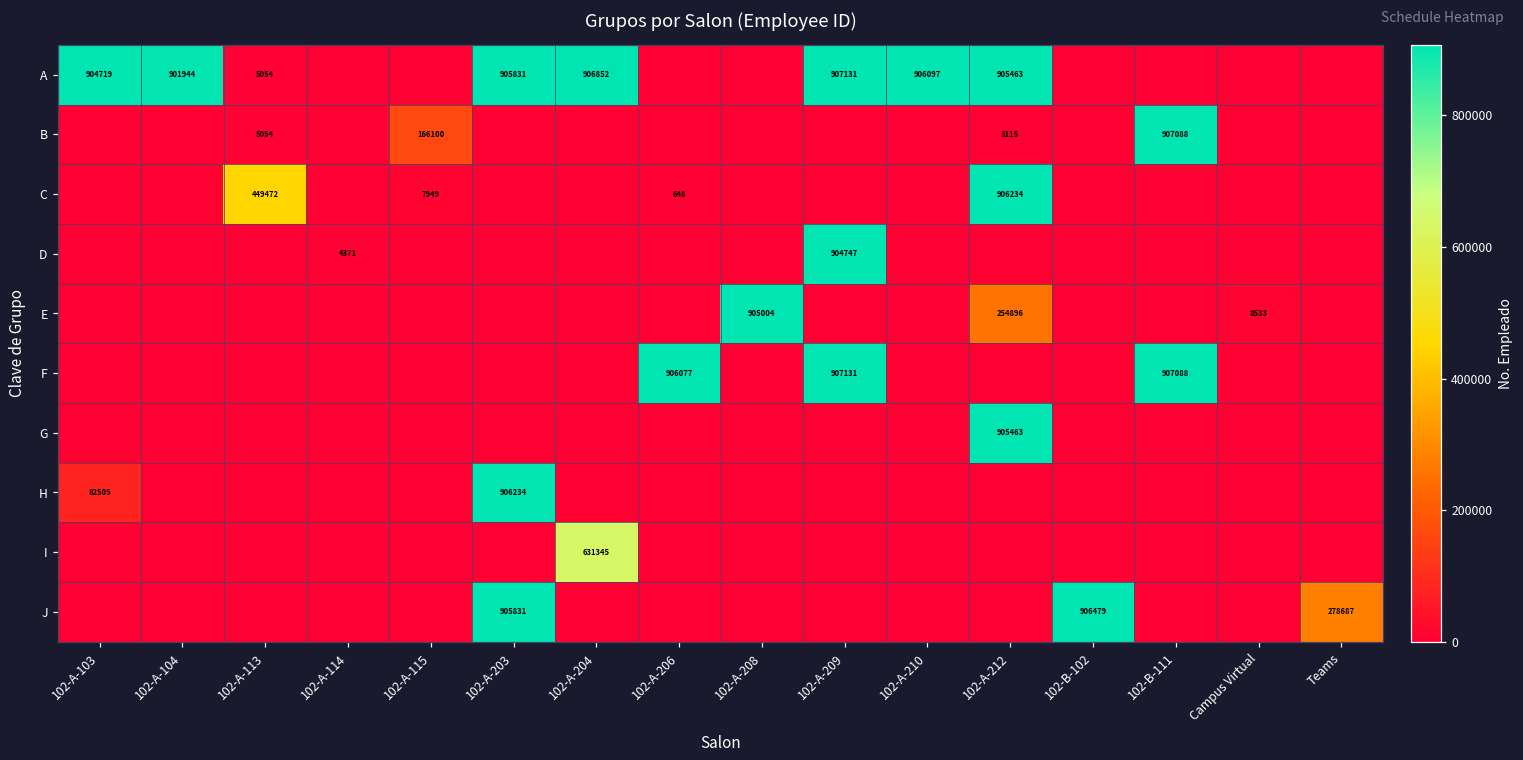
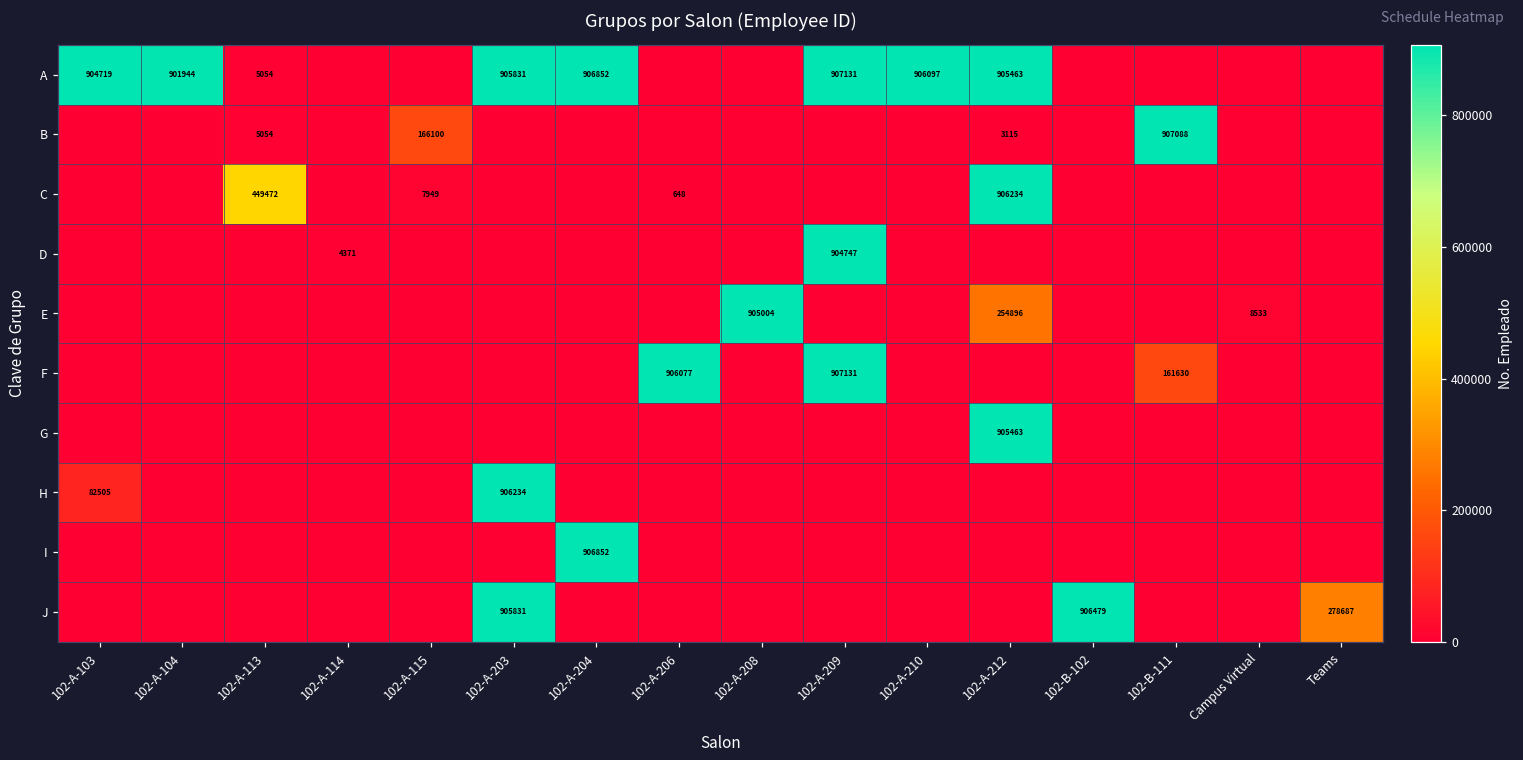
  {
    "A": {
      "102-A-103": 904719,
      "102-A-104": 901944,
      "102-A-113": 5054,
      "102-A-203": 905831,
      "102-A-204": 906852,
      "102-A-209": 907131,
      "102-A-210": 906097,
      "102-A-212": 905463
    },
    "B": {
      "102-A-113": 5054,
      "102-A-115": 166100,
      "102-A-212": 3115,
      "102-B-111": 907088
    },
    "C": {
      "102-A-113": 449472,
      "102-A-115": 7949,
      "102-A-206": 648,
      "102-A-212": 906234
    },
    "D": {
      "102-A-114": 4371,
      "102-A-209": 904747
    },
    "E": {
      "102-A-208": 905004,
      "102-A-212": 254896,
      "Campus Virtual": 8533
    },
    "F": {
      "102-A-206": 906077,
      "102-A-209": 907131,
-     "102-B-111": 907088
+     "102-B-111": 161630
    },
    "G": {
      "102-A-212": 905463
    },
    "H": {
      "102-A-103": 82505,
      "102-A-203": 906234
    },
    "I": {
-     "102-A-204": 631345
+     "102-A-204": 906852
    },
    "J": {
      "102-A-203": 905831,
      "102-B-102": 906479,
      "Teams": 278687
    }
  }
